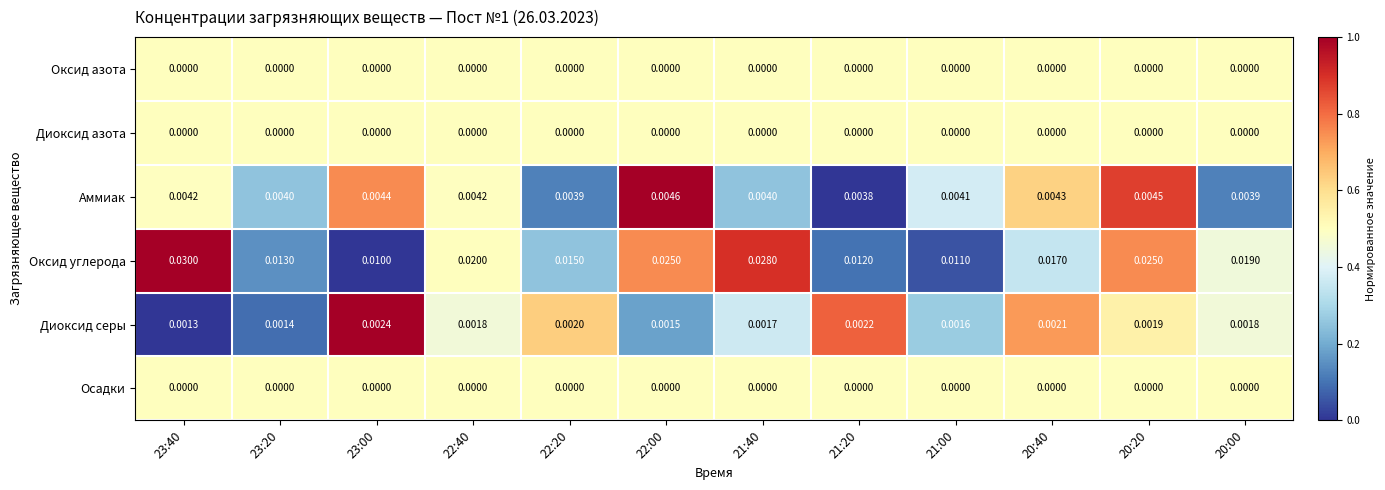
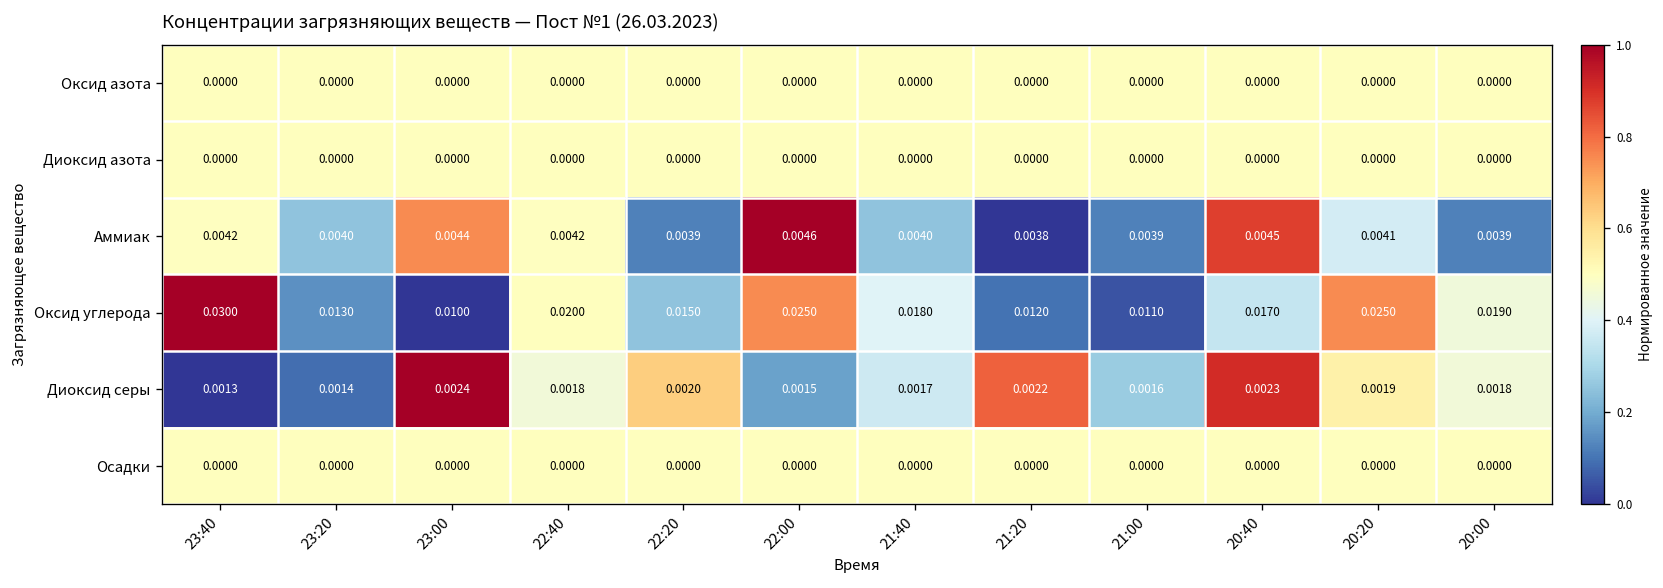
  {
    "Оксид азота": {
      "23:40": 0.0000,
      "23:20": 0.0000,
      "23:00": 0.0000,
      "22:40": 0.0000,
      "22:20": 0.0000,
      "22:00": 0.0000,
      "21:40": 0.0000,
      "21:20": 0.0000,
      "21:00": 0.0000,
      "20:40": 0.0000,
      "20:20": 0.0000,
      "20:00": 0.0000
    },
    "Диоксид азота": {
      "23:40": 0.0000,
      "23:20": 0.0000,
      "23:00": 0.0000,
      "22:40": 0.0000,
      "22:20": 0.0000,
      "22:00": 0.0000,
      "21:40": 0.0000,
      "21:20": 0.0000,
      "21:00": 0.0000,
      "20:40": 0.0000,
      "20:20": 0.0000,
      "20:00": 0.0000
    },
    "Аммиак": {
      "23:40": 0.0042,
      "23:20": 0.0040,
      "23:00": 0.0044,
      "22:40": 0.0042,
      "22:20": 0.0039,
      "22:00": 0.0046,
      "21:40": 0.0040,
      "21:20": 0.0038,
-     "21:00": 0.0041,
-     "20:40": 0.0043,
-     "20:20": 0.0045,
+     "21:00": 0.0039,
+     "20:40": 0.0045,
+     "20:20": 0.0041,
      "20:00": 0.0039
    },
    "Оксид углерода": {
      "23:40": 0.0300,
      "23:20": 0.0130,
      "23:00": 0.0100,
      "22:40": 0.0200,
      "22:20": 0.0150,
      "22:00": 0.0250,
-     "21:40": 0.0280,
+     "21:40": 0.0180,
      "21:20": 0.0120,
      "21:00": 0.0110,
      "20:40": 0.0170,
      "20:20": 0.0250,
      "20:00": 0.0190
    },
    "Диоксид серы": {
      "23:40": 0.0013,
      "23:20": 0.0014,
      "23:00": 0.0024,
      "22:40": 0.0018,
      "22:20": 0.0020,
      "22:00": 0.0015,
      "21:40": 0.0017,
      "21:20": 0.0022,
      "21:00": 0.0016,
-     "20:40": 0.0021,
+     "20:40": 0.0023,
      "20:20": 0.0019,
      "20:00": 0.0018
    },
    "Осадки": {
      "23:40": 0.0000,
      "23:20": 0.0000,
      "23:00": 0.0000,
      "22:40": 0.0000,
      "22:20": 0.0000,
      "22:00": 0.0000,
      "21:40": 0.0000,
      "21:20": 0.0000,
      "21:00": 0.0000,
      "20:40": 0.0000,
      "20:20": 0.0000,
      "20:00": 0.0000
    }
  }
